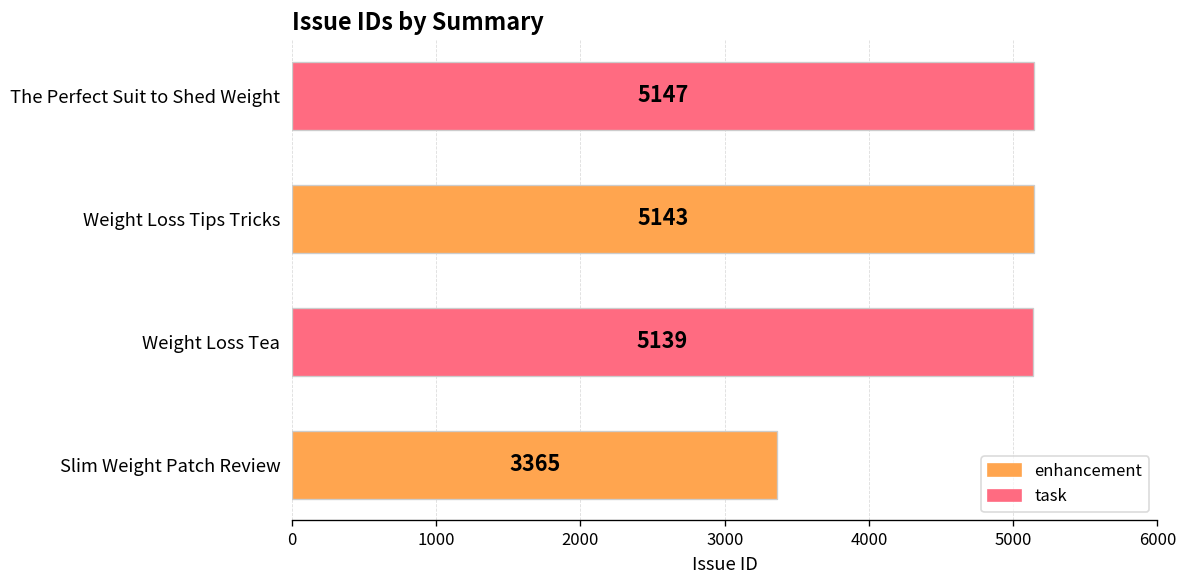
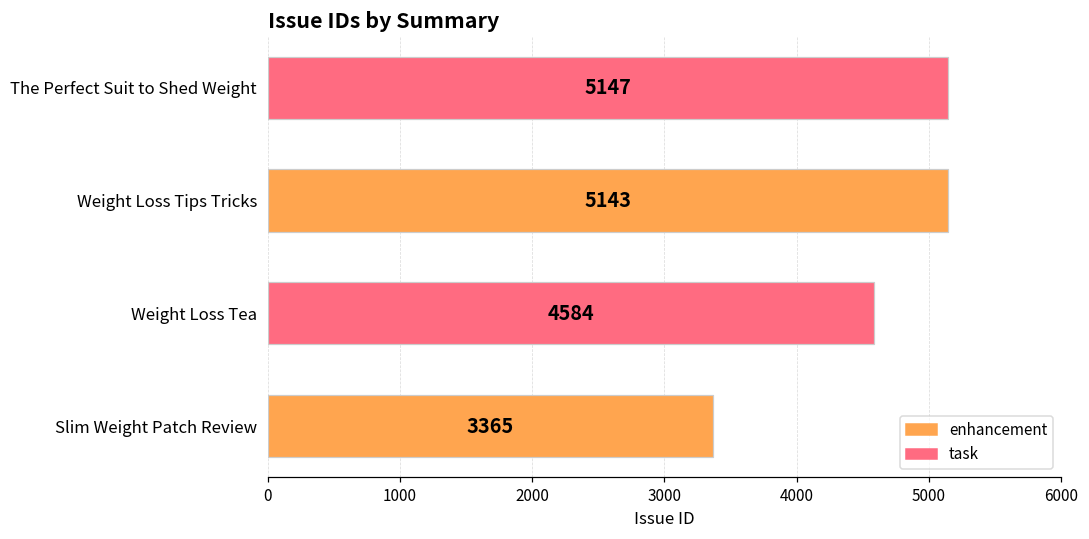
  {
    "The Perfect Suit to Shed Weight": 5147,
    "Weight Loss Tips Tricks": 5143,
-   "Weight Loss Tea": 5139,
+   "Weight Loss Tea": 4584,
    "Slim Weight Patch Review": 3365
  }
